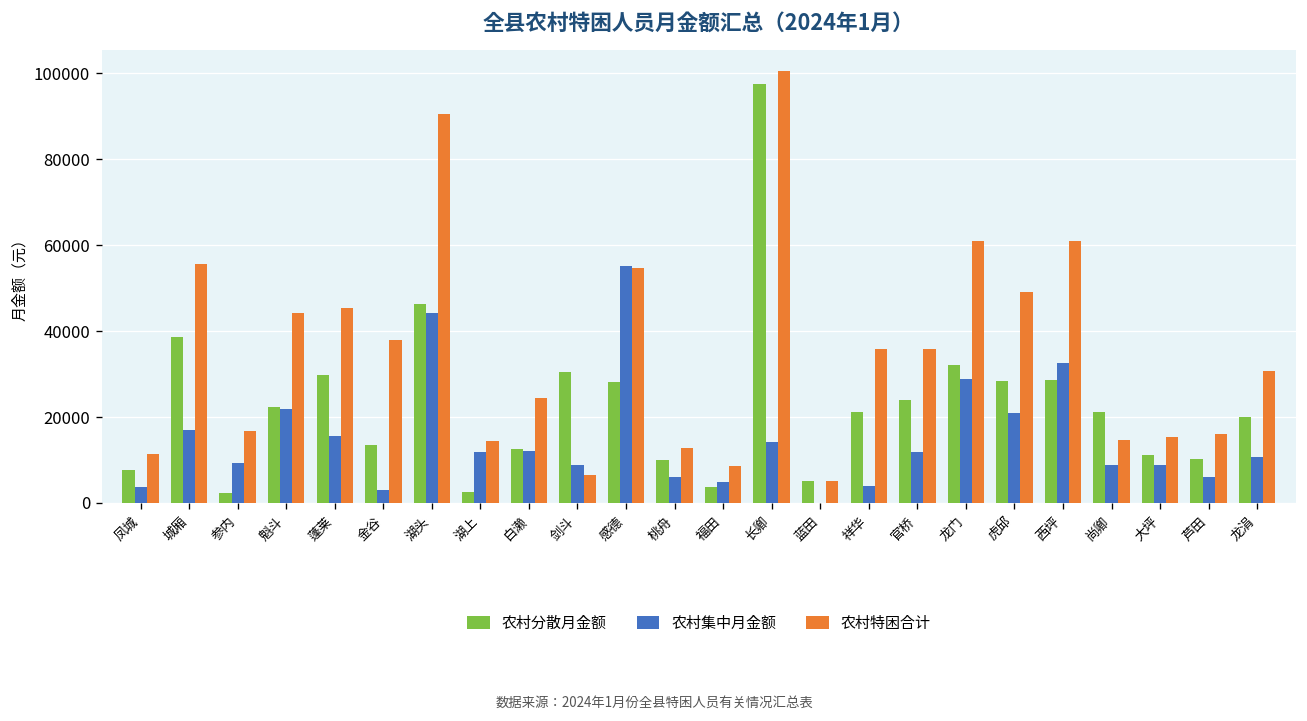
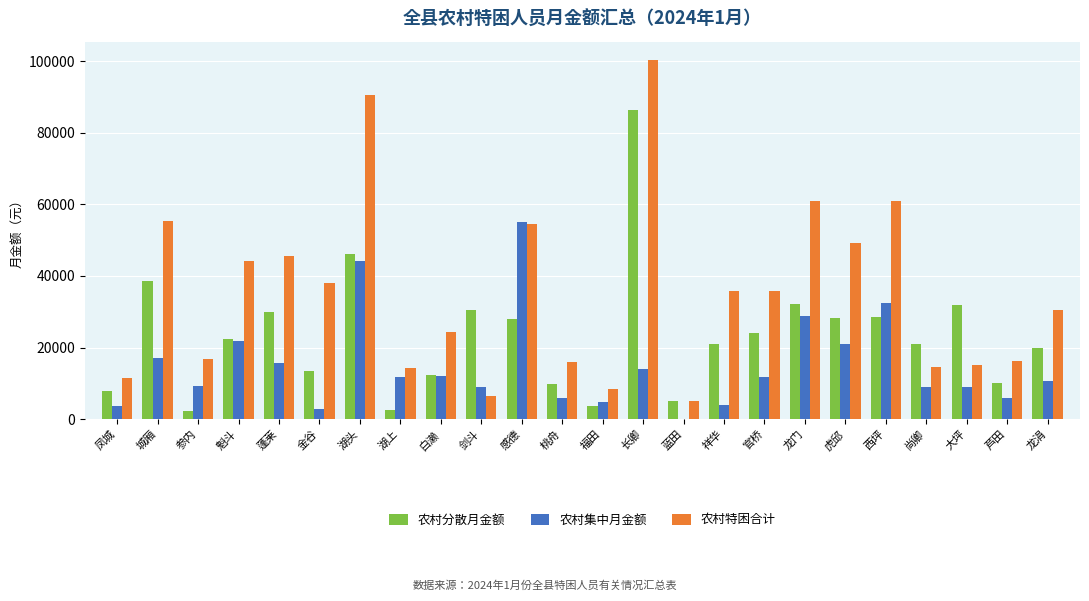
  {
    "农村分散月金额": {
      "凤城": 8000,
      "城厢": 38000,
      "参内": 2000,
      "魁斗": 22000,
      "蓬莱": 30000,
      "金谷": 13000,
      "湖头": 46000,
      "湖上": 2000,
      "白濑": 12000,
      "剑斗": 30000,
      "感德": 28000,
      "桃舟": 10000,
      "福田": 4000,
-     "长卿": 97000,
+     "长卿": 86000,
      "蓝田": 5000,
      "祥华": 21000,
      "官桥": 24000,
      "龙门": 32000,
      "虎邱": 28000,
      "西坪": 29000,
      "尚卿": 21000,
-     "大坪": 11000,
+     "大坪": 32000,
      "芦田": 10000,
      "龙涓": 20000
    },
    "农村集中月金额": {
      "凤城": 4000,
      "城厢": 17000,
      "参内": 9000,
      "魁斗": 22000,
      "蓬莱": 16000,
      "金谷": 3000,
      "湖头": 44000,
      "湖上": 12000,
      "白濑": 12000,
      "剑斗": 9000,
      "感德": 55000,
      "桃舟": 6000,
      "福田": 5000,
      "长卿": 14000,
      "蓝田": 0,
      "祥华": 4000,
      "官桥": 12000,
      "龙门": 29000,
      "虎邱": 21000,
      "西坪": 32000,
      "尚卿": 9000,
      "大坪": 9000,
      "芦田": 6000,
      "龙涓": 11000
    },
    "农村特困合计": {
      "凤城": 11000,
      "城厢": 55000,
      "参内": 17000,
      "魁斗": 44000,
      "蓬莱": 45000,
      "金谷": 38000,
      "湖头": 90000,
      "湖上": 14000,
      "白濑": 24000,
      "剑斗": 6000,
      "感德": 55000,
-     "桃舟": 13000,
+     "桃舟": 16000,
      "福田": 9000,
      "长卿": 100000,
      "蓝田": 5000,
      "祥华": 36000,
      "官桥": 36000,
      "龙门": 61000,
      "虎邱": 49000,
      "西坪": 61000,
      "尚卿": 15000,
      "大坪": 15000,
      "芦田": 16000,
      "龙涓": 31000
    }
  }
